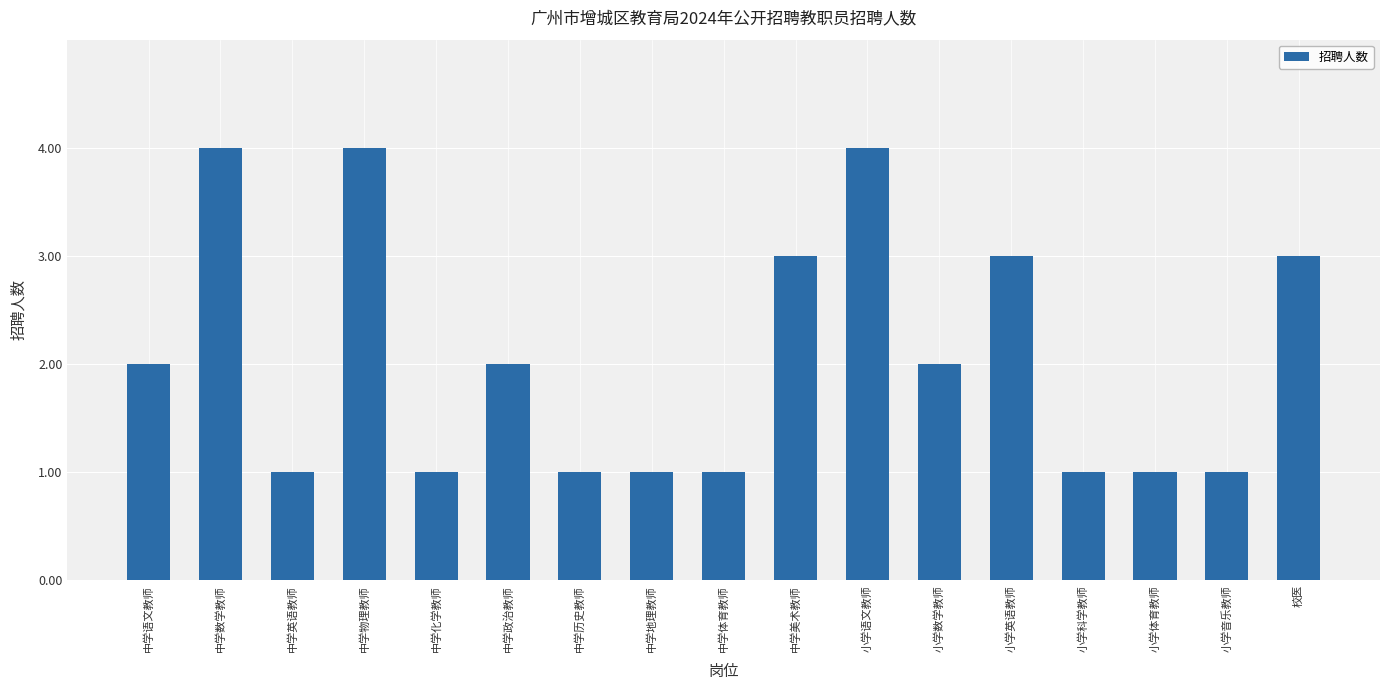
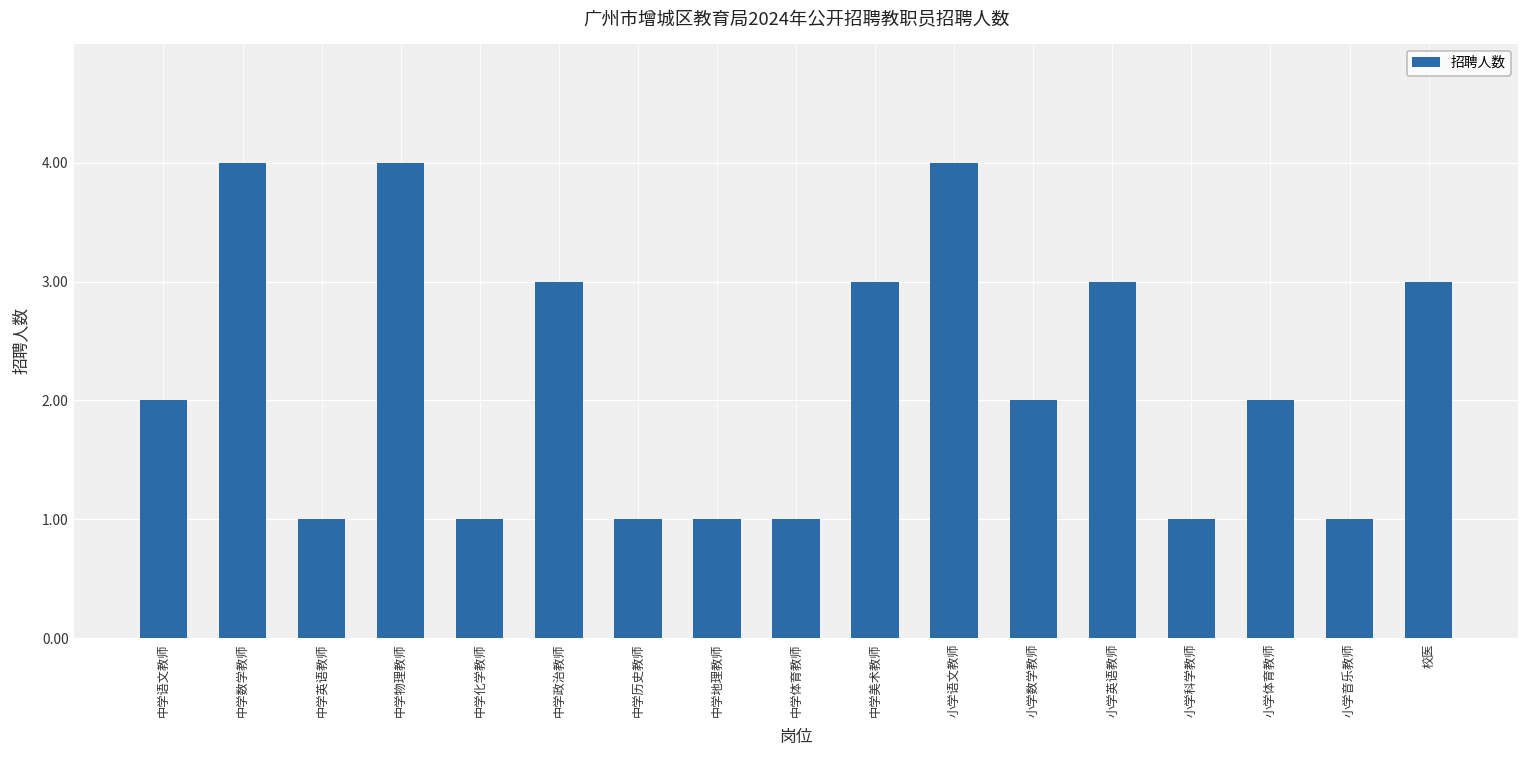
  {
    "中学语文教师": 2,
    "中学数学教师": 4,
    "中学英语教师": 1,
    "中学物理教师": 4,
    "中学化学教师": 1,
-   "中学政治教师": 2,
+   "中学政治教师": 3,
    "中学历史教师": 1,
    "中学地理教师": 1,
    "中学体育教师": 1,
    "中学美术教师": 3,
    "小学语文教师": 4,
    "小学数学教师": 2,
    "小学英语教师": 3,
    "小学科学教师": 1,
-   "小学体育教师": 1,
+   "小学体育教师": 2,
    "小学音乐教师": 1,
    "校医": 3
  }
